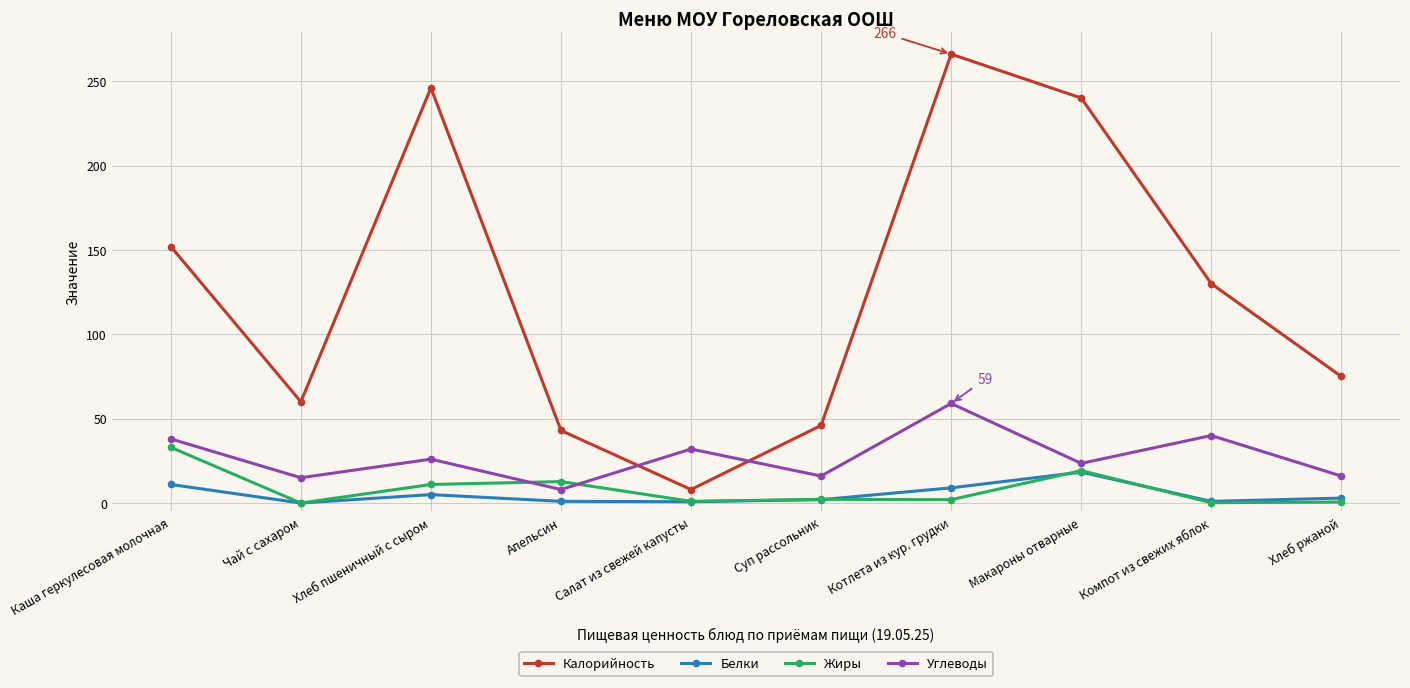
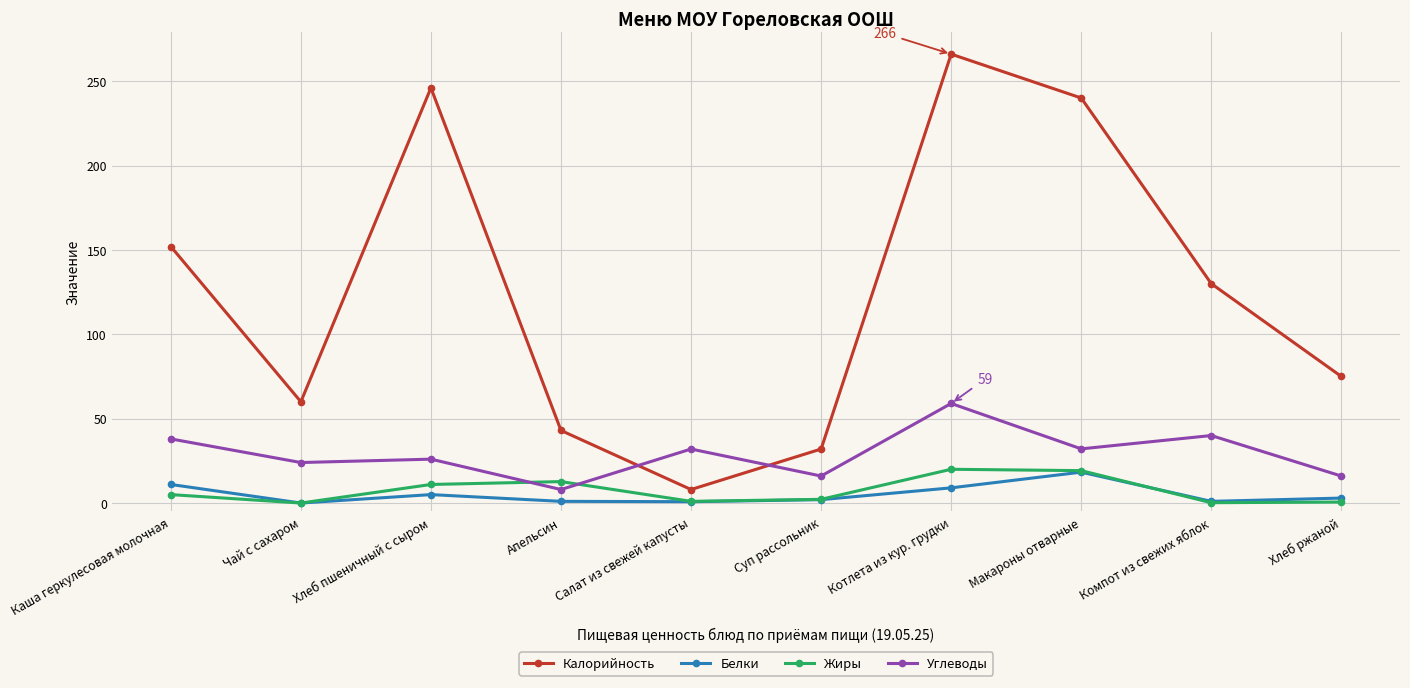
  {
    "Калорийность": {
      "Каша геркулесовая молочная": 152,
      "Чай с сахаром": 60,
      "Хлеб пшеничный с сыром": 246,
      "Апельсин": 43,
      "Салат из свежей капусты": 8,
-     "Суп рассольник": 46,
+     "Суп рассольник": 32,
      "Макароны отварные": 240,
      "Компот из свежих яблок": 130,
      "Хлеб ржаной": 75
    },
    "Белки": {
      "Каша геркулесовая молочная": 11,
      "Хлеб пшеничный с сыром": 5,
      "Апельсин": 1,
      "Котлета из кур. грудки": 9,
      "Хлеб ржаной": 3
    },
    "Жиры": {
-     "Каша геркулесовая молочная": 33,
+     "Каша геркулесовая молочная": 5,
      "Хлеб пшеничный с сыром": 11,
      "Апельсин": 13,
-     "Котлета из кур. грудки": 2,
+     "Котлета из кур. грудки": 20,
      "Хлеб ржаной": 1
    },
    "Углеводы": {
      "Каша геркулесовая молочная": 38,
-     "Чай с сахаром": 15,
+     "Чай с сахаром": 24,
      "Хлеб пшеничный с сыром": 26,
      "Апельсин": 8,
      "Салат из свежей капусты": 32,
      "Суп рассольник": 16,
-     "Макароны отварные": 24,
+     "Макароны отварные": 32,
      "Компот из свежих яблок": 40,
      "Хлеб ржаной": 16
    }
  }
